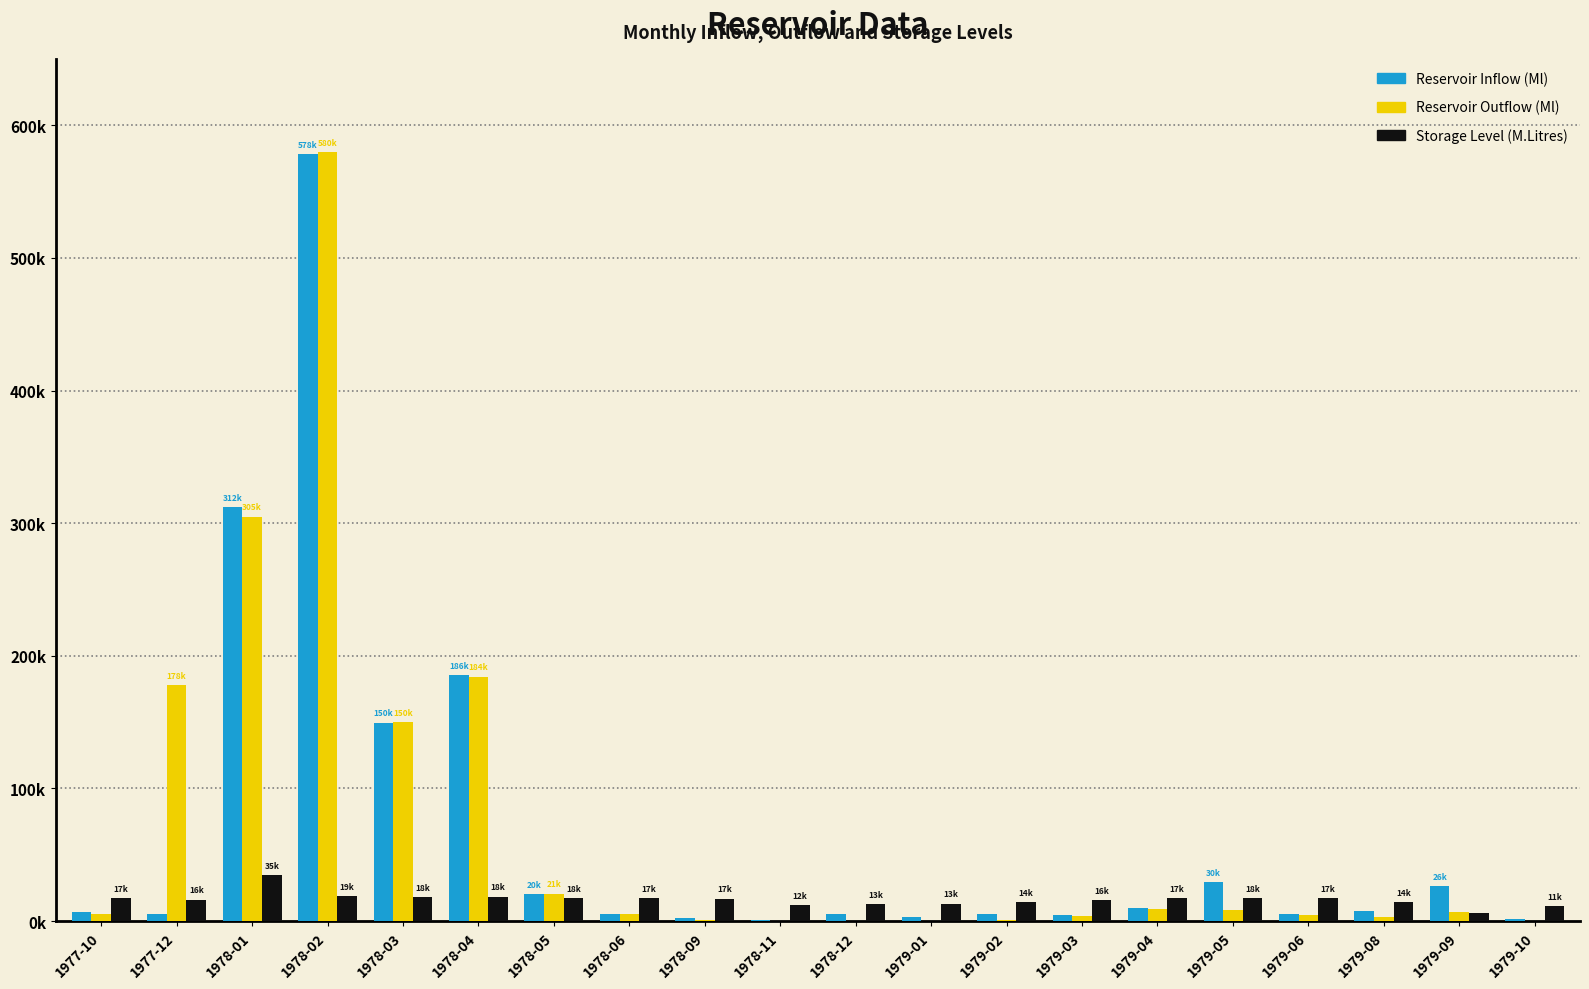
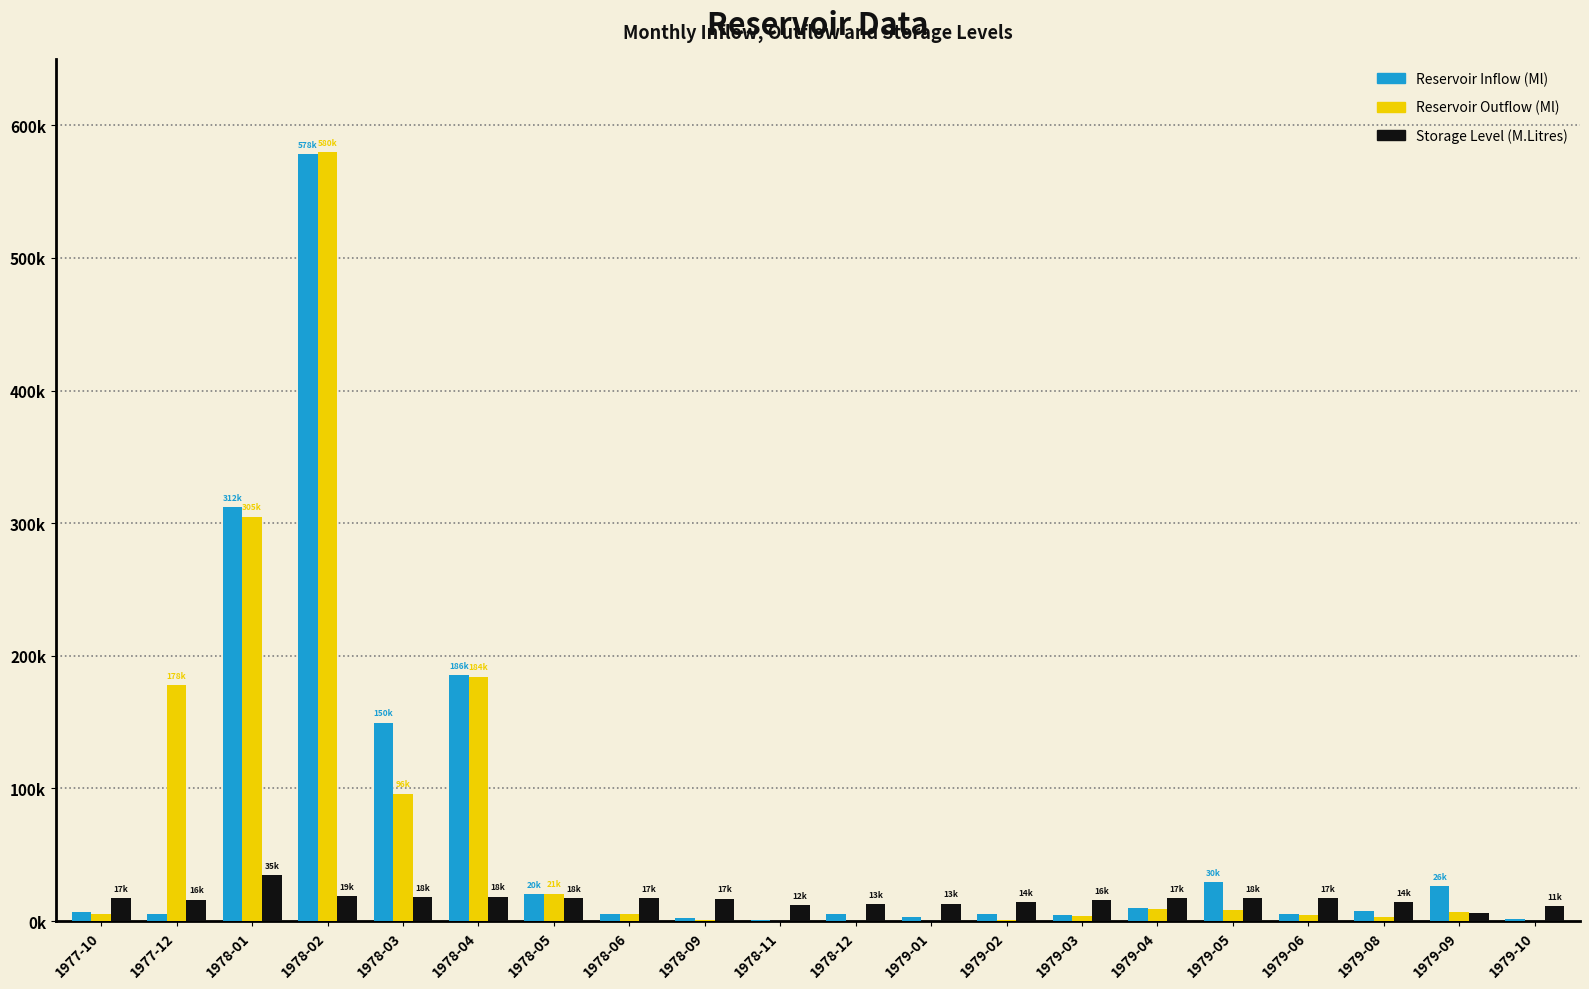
  {
    "Reservoir Inflow (Ml)": {
      "1978-01": "312k",
      "1978-02": "578k",
      "1978-03": "150k",
      "1978-04": "186k",
      "1978-05": "20k",
      "1979-05": "30k",
      "1979-09": "26k"
    },
    "Reservoir Outflow (Ml)": {
      "1977-12": "178k",
      "1978-01": "305k",
      "1978-02": "580k",
-     "1978-03": "150k",
+     "1978-03": "96k",
      "1978-04": "184k",
      "1978-05": "21k"
    },
    "Storage Level (M.Litres)": {
      "1977-10": "17k",
      "1977-12": "16k",
      "1978-01": "35k",
      "1978-02": "19k",
      "1978-03": "18k",
      "1978-04": "18k",
      "1978-05": "18k",
      "1978-06": "17k",
      "1978-09": "17k",
      "1978-11": "12k",
      "1978-12": "13k",
      "1979-01": "13k",
      "1979-02": "14k",
      "1979-03": "16k",
      "1979-04": "17k",
      "1979-05": "18k",
      "1979-06": "17k",
      "1979-08": "14k",
      "1979-10": "11k"
    }
  }
